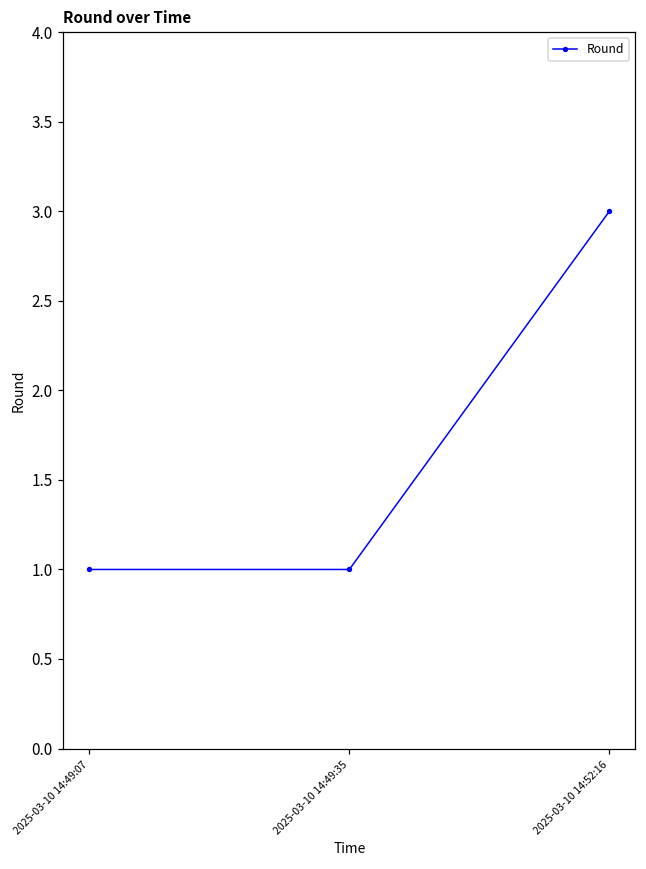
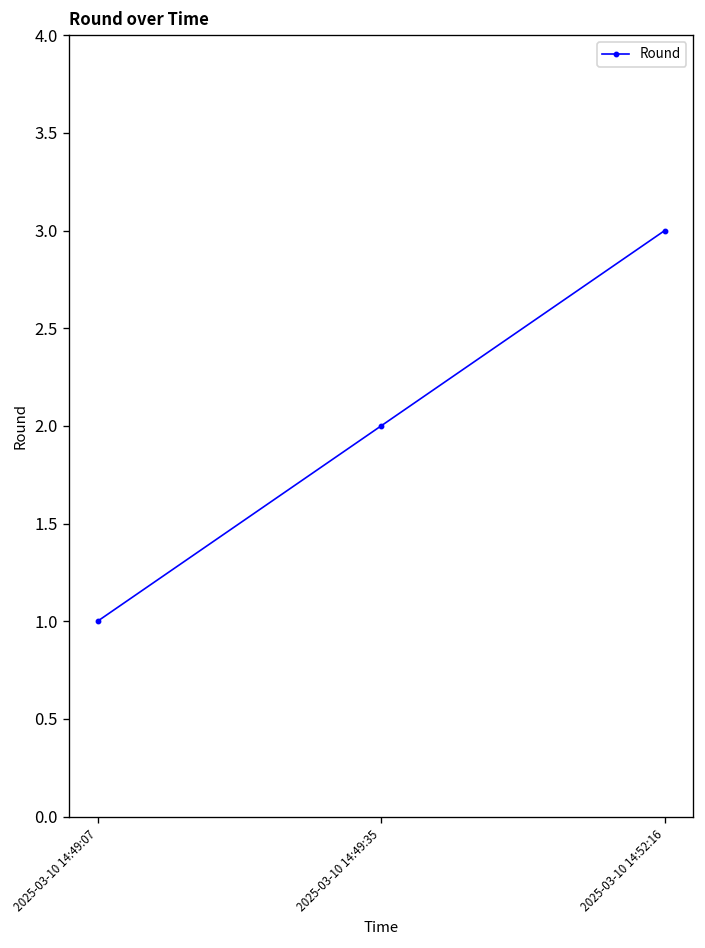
  {
    "2025-03-10 14:49:07": 1,
-   "2025-03-10 14:49:35": 1,
+   "2025-03-10 14:49:35": 2,
    "2025-03-10 14:52:16": 3
  }
